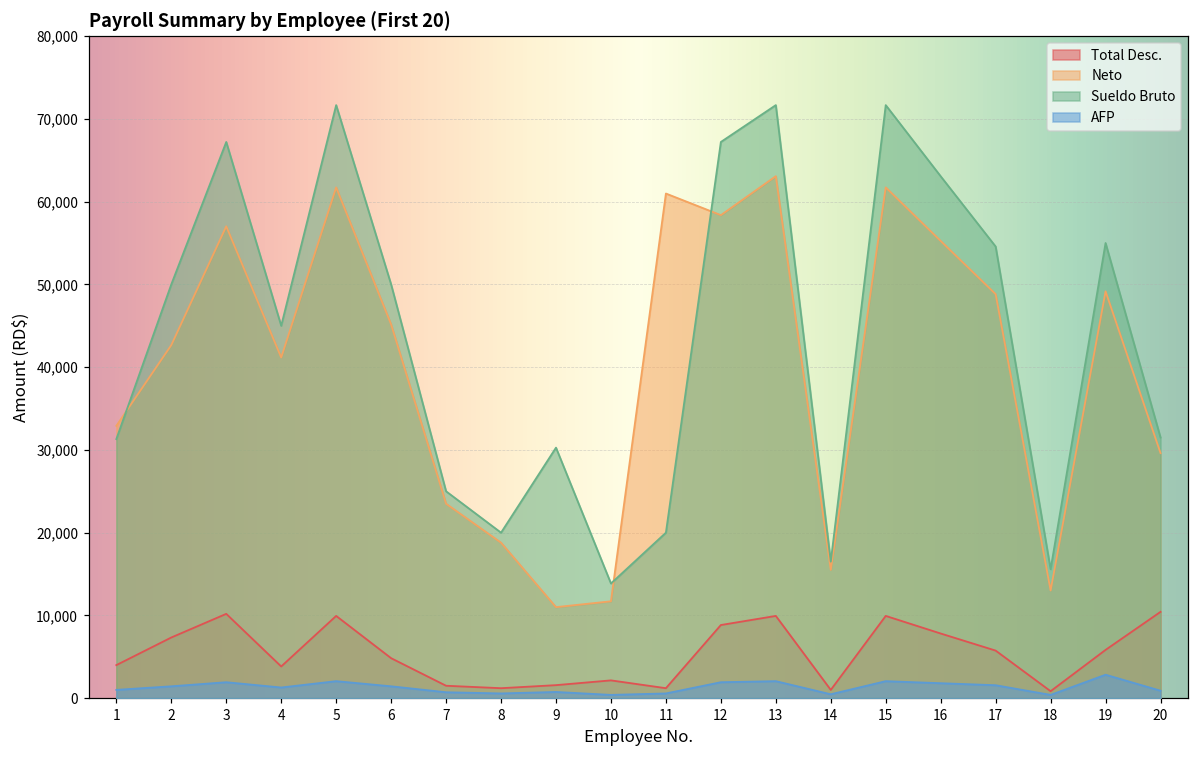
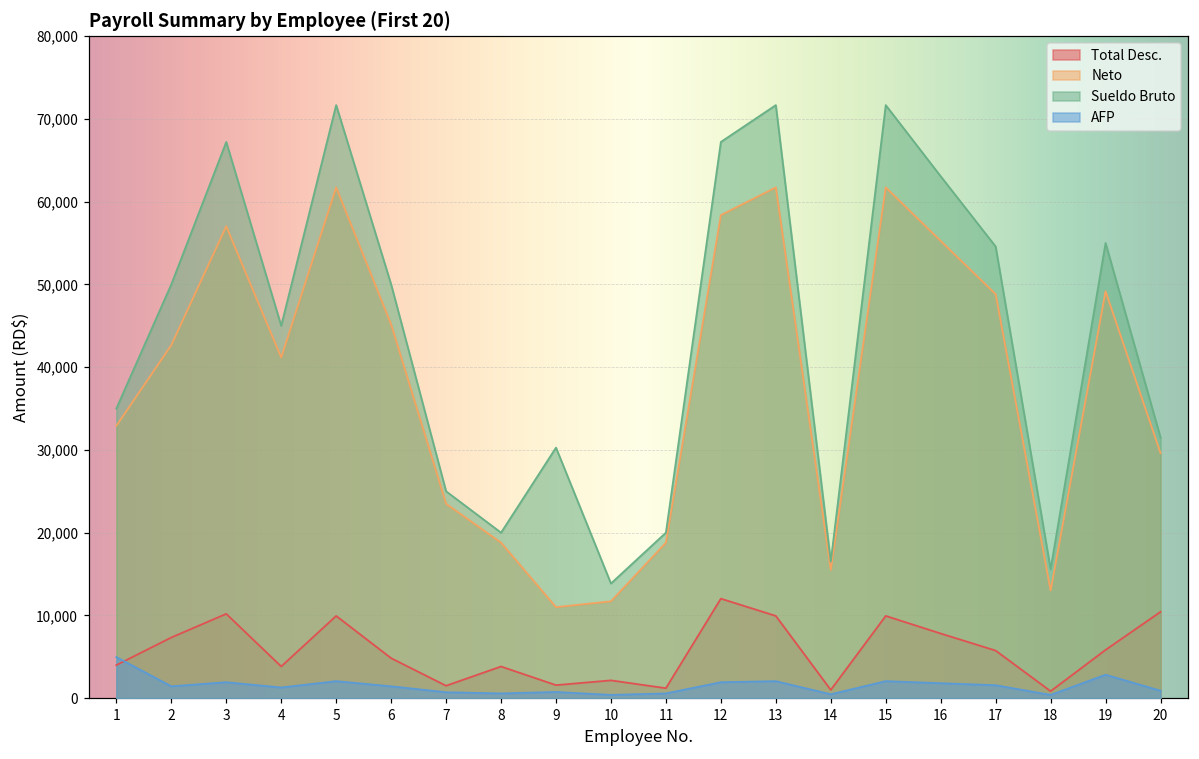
  {
    "Total Desc.": {
      "1": "4,000",
      "2": "7,000",
      "3": "10,000",
      "4": "4,000",
      "5": "10,000",
      "6": "5,000",
      "7": "2,000",
-     "8": "1,000",
+     "8": "4,000",
      "9": "2,000",
      "10": "2,000",
      "11": "1,000",
-     "12": "9,000",
+     "12": "12,000",
      "13": "10,000",
      "14": "1,000",
      "15": "10,000",
      "16": "8,000",
      "17": "6,000",
      "18": "1,000",
      "19": "6,000",
      "20": "10,000"
    },
    "Neto": {
      "1": "33,000",
      "2": "43,000",
      "3": "57,000",
      "4": "41,000",
      "5": "62,000",
      "6": "45,000",
      "7": "23,000",
      "8": "19,000",
      "9": "11,000",
      "10": "12,000",
-     "11": "61,000",
+     "11": "19,000",
      "12": "58,000",
-     "13": "63,000",
+     "13": "62,000",
      "14": "15,000",
      "15": "62,000",
      "16": "55,000",
      "17": "49,000",
      "18": "13,000",
      "19": "49,000",
      "20": "30,000"
    },
    "Sueldo Bruto": {
-     "1": "31,000",
+     "1": "35,000",
      "2": "50,000",
      "3": "67,000",
      "4": "45,000",
      "5": "72,000",
      "6": "50,000",
      "7": "25,000",
      "8": "20,000",
      "9": "30,000",
      "10": "14,000",
      "11": "20,000",
      "12": "67,000",
      "13": "72,000",
      "14": "17,000",
      "15": "72,000",
      "16": "63,000",
      "17": "55,000",
      "18": "16,000",
      "19": "55,000",
      "20": "32,000"
    },
    "AFP": {
-     "1": "1,000",
+     "1": "5,000",
      "2": "1,000",
      "3": "2,000",
      "4": "1,000",
      "5": "2,000",
      "6": "1,000",
      "7": "1,000",
      "8": "1,000",
      "9": "1,000",
      "10": "0",
      "11": "1,000",
      "12": "2,000",
      "13": "2,000",
      "14": "0",
      "15": "2,000",
      "16": "2,000",
      "17": "2,000",
      "18": "0",
      "19": "3,000",
      "20": "1,000"
    }
  }
